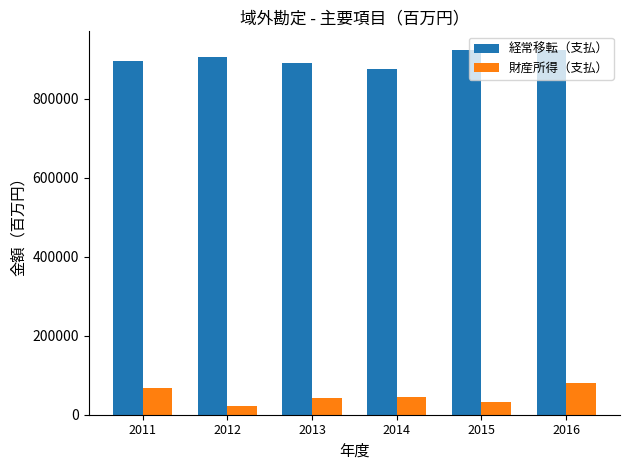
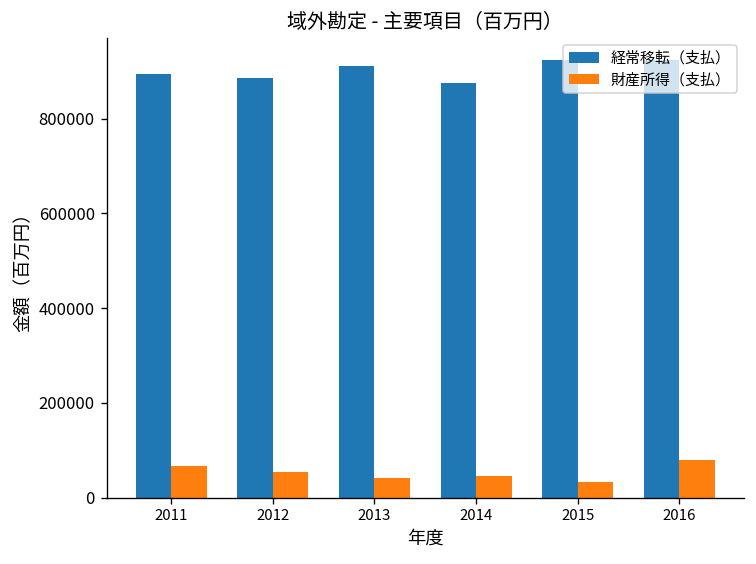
  {
    "経常移転（支払）": {
      "2011": 890000,
-     "2012": 910000,
-     "2013": 890000,
+     "2012": 880000,
+     "2013": 910000,
      "2014": 870000,
      "2015": 920000
    },
    "財産所得（支払）": {
      "2011": 70000,
-     "2012": 20000,
+     "2012": 50000,
      "2013": 40000,
      "2014": 50000,
      "2015": 30000,
      "2016": 80000
    }
  }
